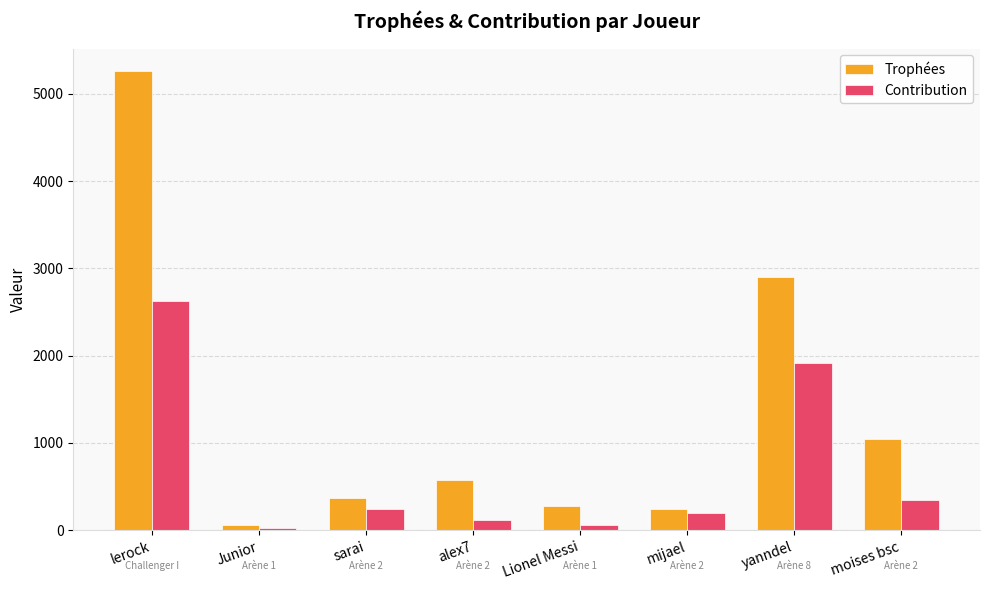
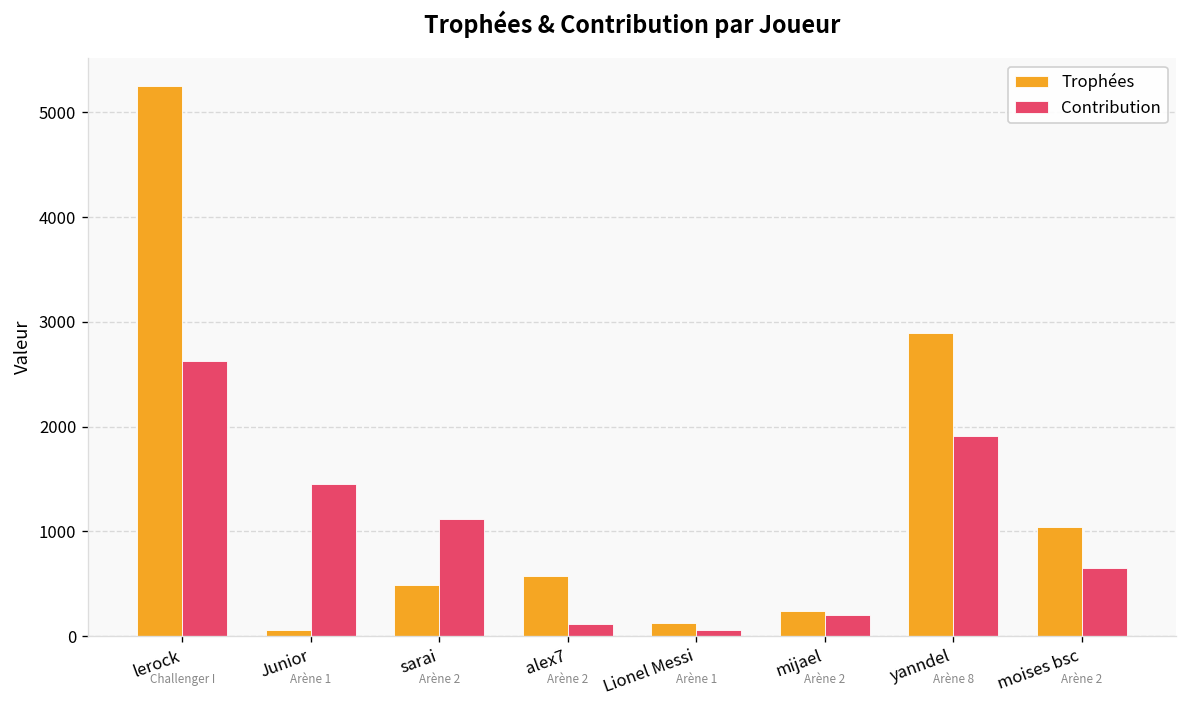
  {
    "Trophées": {
      "lerock": 5300,
      "Junior": 100,
-     "sarai": 400,
+     "sarai": 500,
      "alex7": 600,
-     "Lionel Messi": 300,
+     "Lionel Messi": 100,
      "mijael": 200,
      "yanndel": 2900,
      "moises bsc": 1000
    },
    "Contribution": {
      "lerock": 2600,
-     "Junior": 0,
-     "sarai": 200,
+     "Junior": 1500,
+     "sarai": 1100,
      "alex7": 100,
      "Lionel Messi": 100,
      "mijael": 200,
      "yanndel": 1900,
-     "moises bsc": 300
+     "moises bsc": 700
    }
  }
